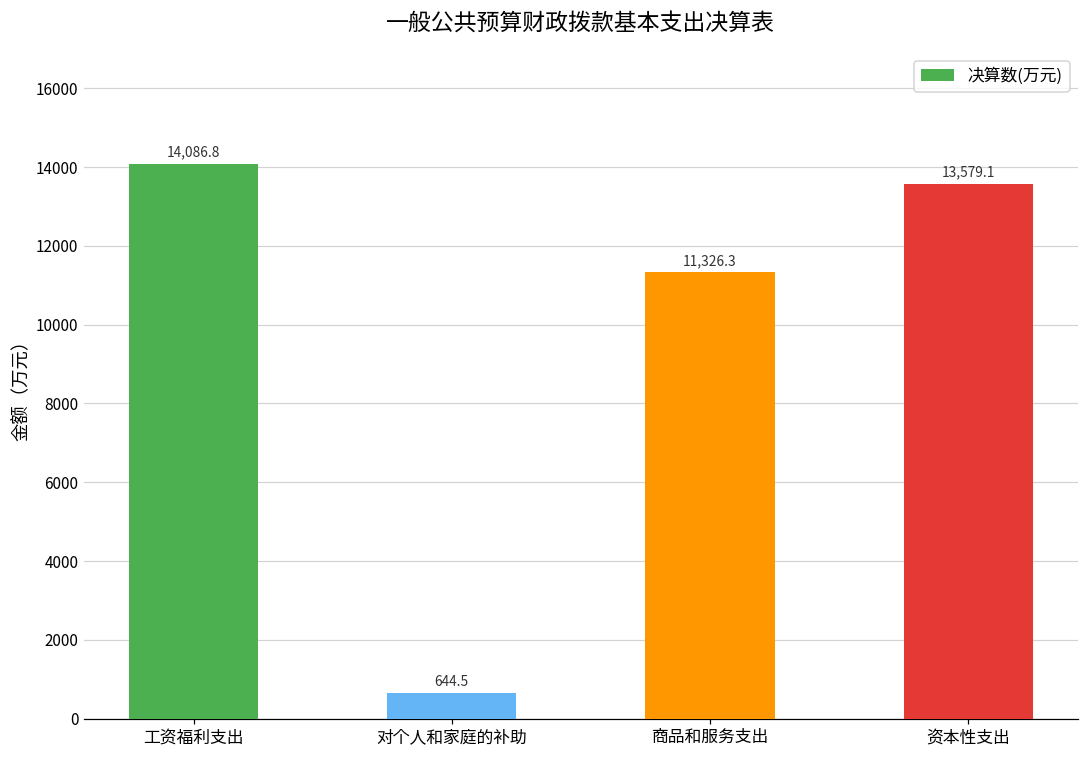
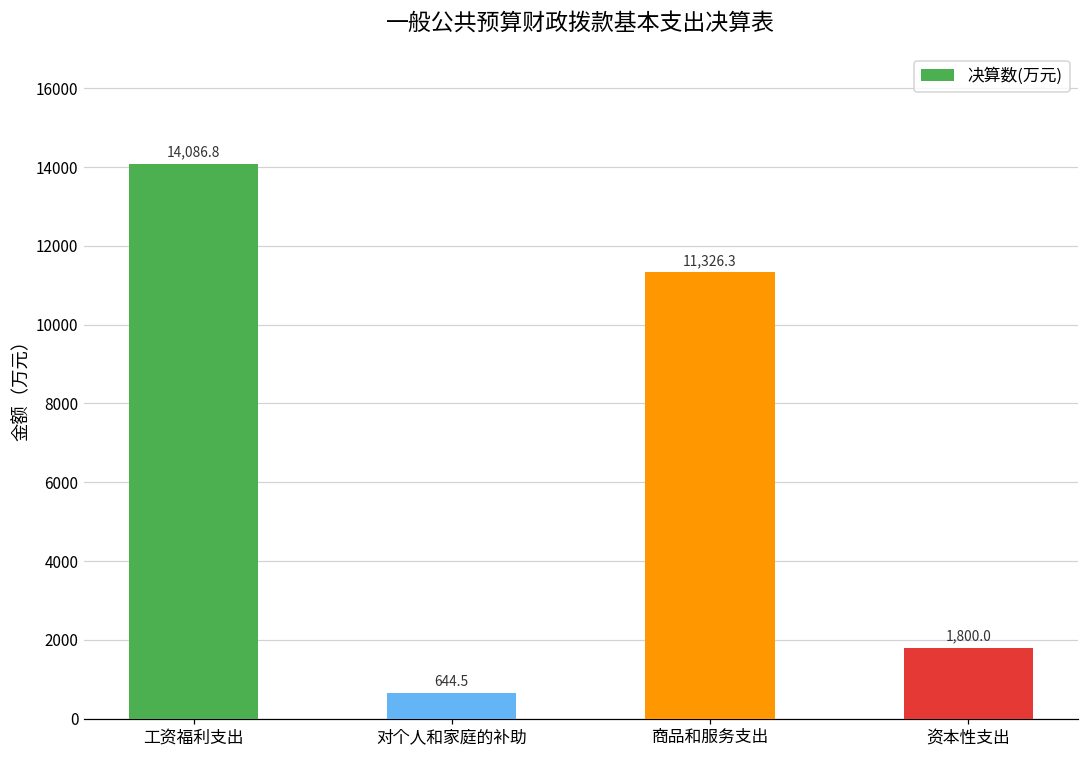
  {
    "工资福利支出": "14,086.8",
    "对个人和家庭的补助": "644.5",
    "商品和服务支出": "11,326.3",
-   "资本性支出": "13,579.1"
+   "资本性支出": "1,800.0"
  }
